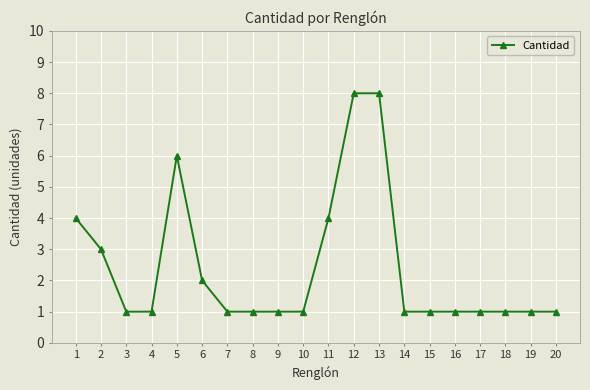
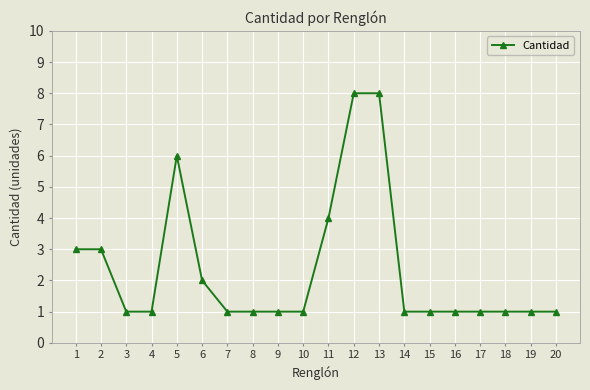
  {
-   "1": 4,
+   "1": 3,
    "2": 3,
    "3": 1,
    "4": 1,
    "5": 6,
    "6": 2,
    "7": 1,
    "8": 1,
    "9": 1,
    "10": 1,
    "11": 4,
    "12": 8,
    "13": 8,
    "14": 1,
    "15": 1,
    "16": 1,
    "17": 1,
    "18": 1,
    "19": 1,
    "20": 1
  }
